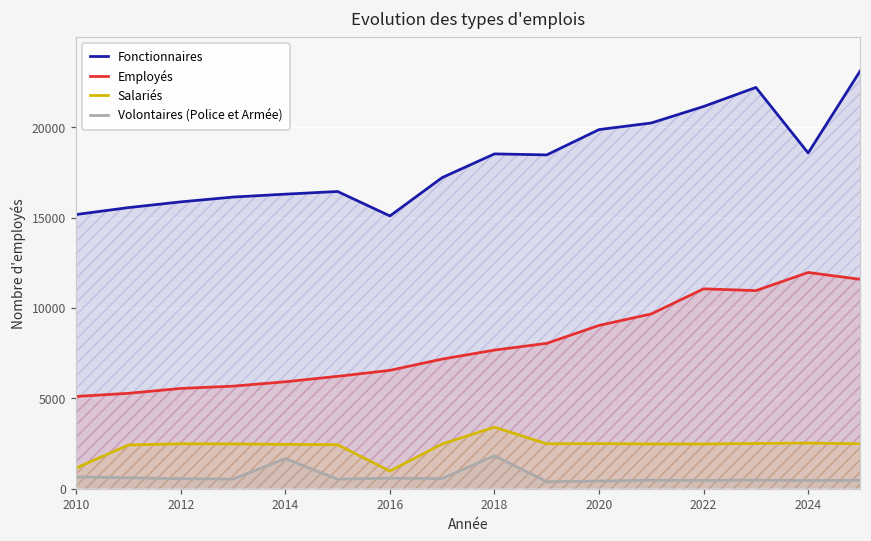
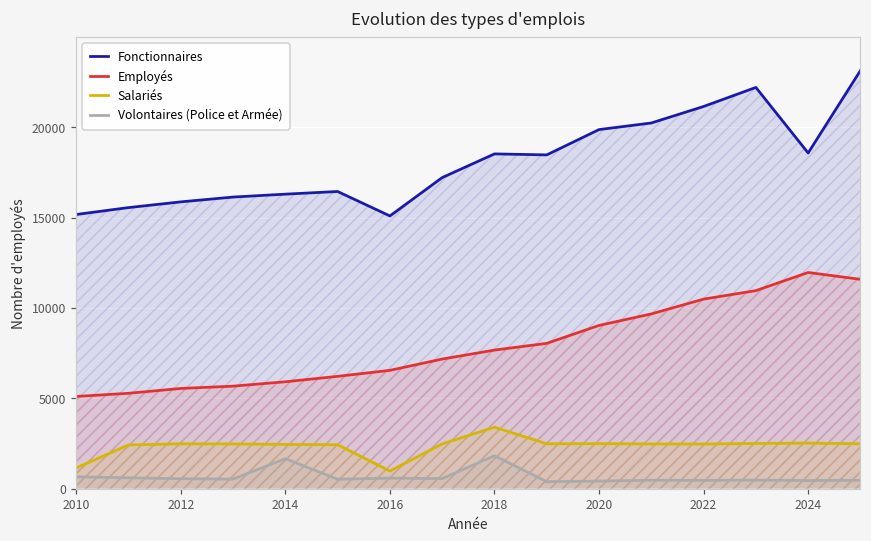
  {
    "Fonctionnaires": {
      "2010": 15200,
      "2012": 15900,
      "2014": 16300,
      "2016": 15100,
      "2018": 18500,
      "2020": 19900,
      "2022": 21100,
      "2024": 18600
    },
    "Employés": {
      "2010": 5100,
      "2012": 5500,
      "2014": 5900,
      "2016": 6500,
      "2018": 7700,
      "2020": 9000,
-     "2022": 11100,
+     "2022": 10500,
      "2024": 12000
    },
    "Salariés": {
      "2010": 1100,
      "2012": 2500,
      "2014": 2400,
      "2016": 1000,
      "2018": 3400,
      "2020": 2500,
      "2022": 2500,
      "2024": 2500
    },
    "Volontaires (Police et Armée)": {
      "2010": 700,
      "2012": 600,
      "2014": 1700,
      "2016": 600,
      "2018": 1800,
      "2020": 400,
      "2022": 500,
      "2024": 500
    }
  }
